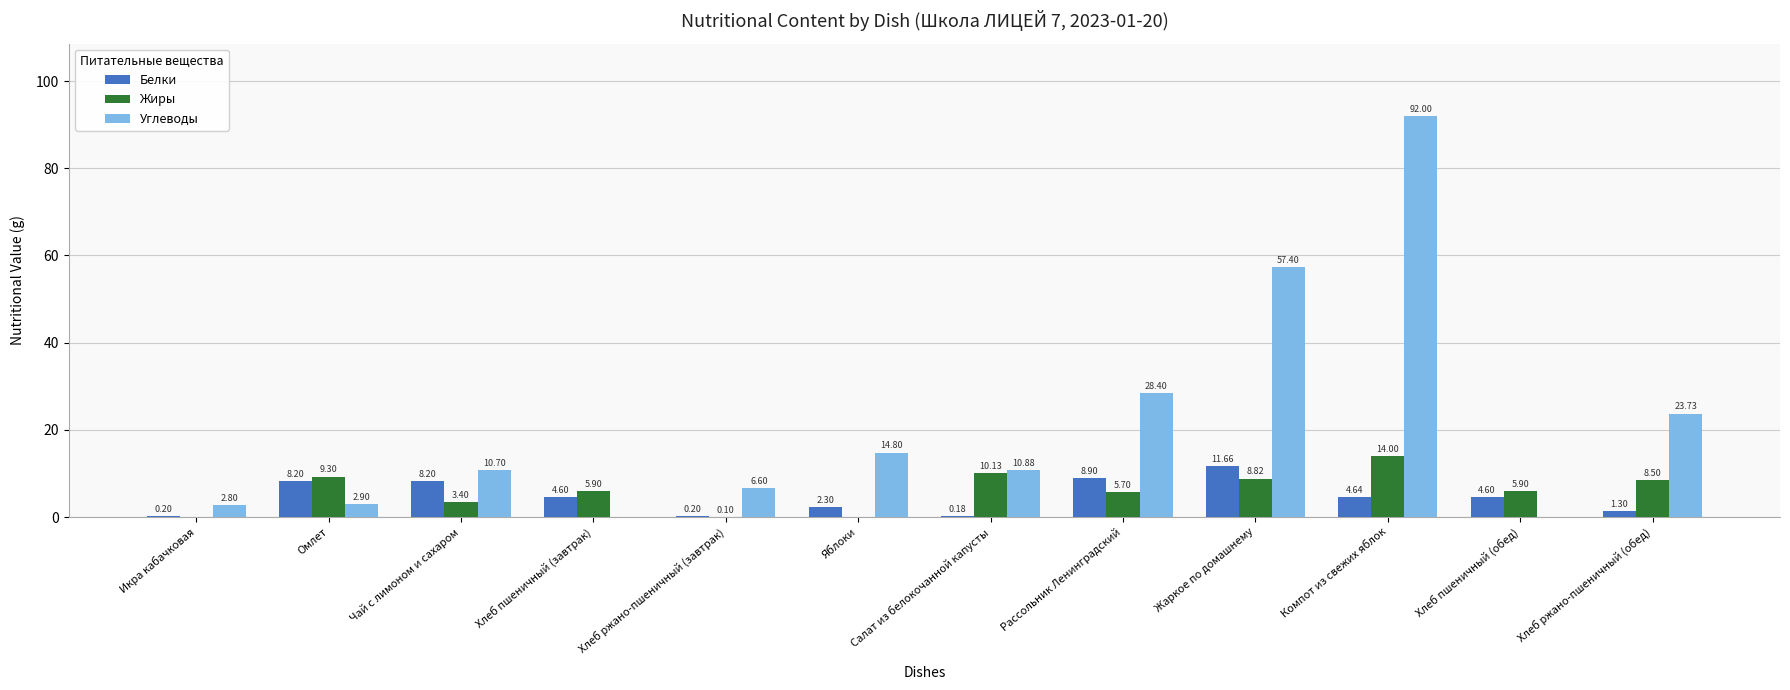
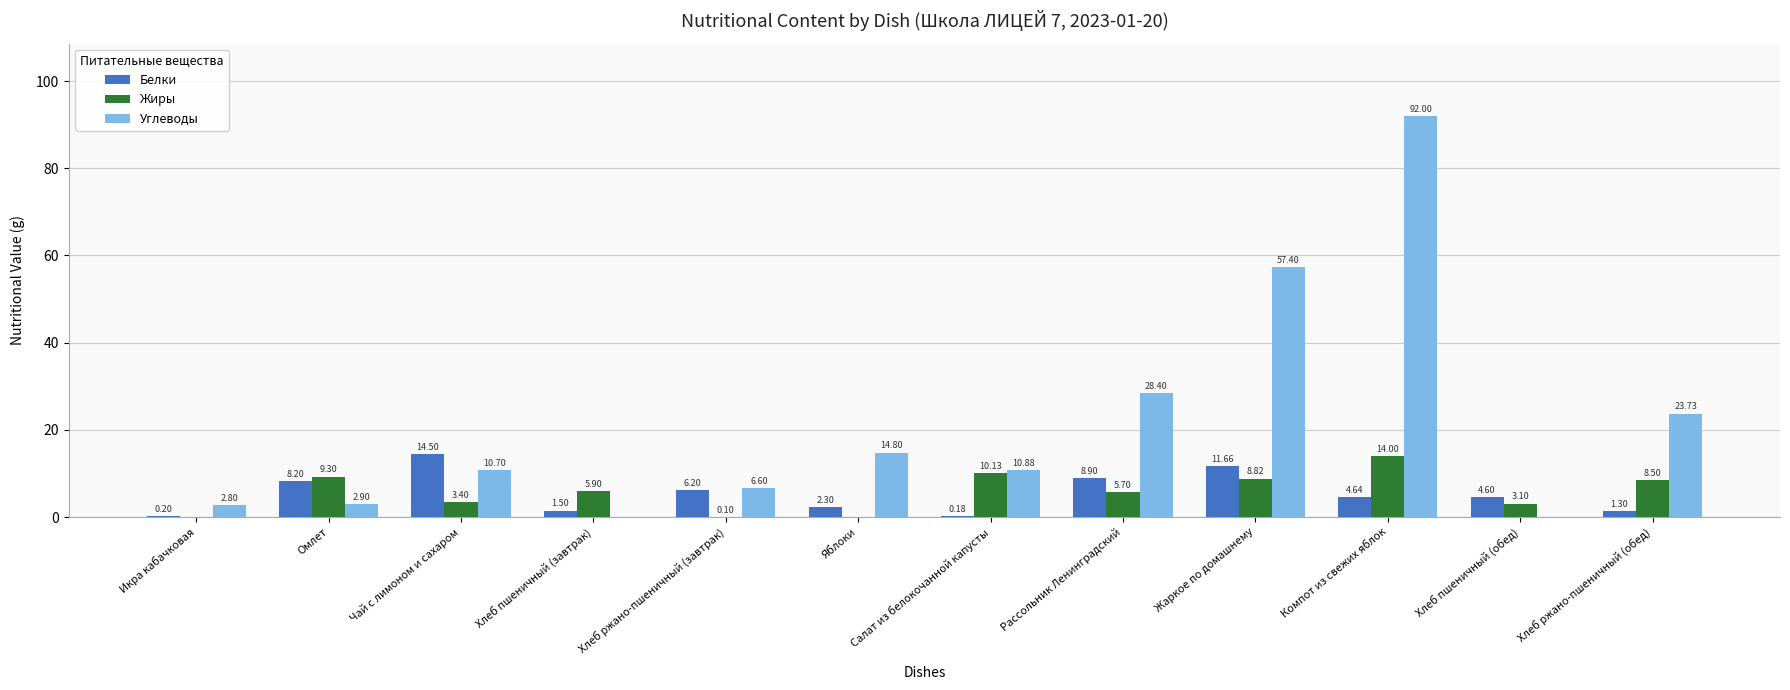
  {
    "Белки": {
      "Икра кабачковая": 0.20,
      "Омлет": 8.20,
-     "Чай с лимоном и сахаром": 8.20,
-     "Хлеб пшеничный (завтрак)": 4.60,
-     "Хлеб ржано-пшеничный (завтрак)": 0.20,
+     "Чай с лимоном и сахаром": 14.50,
+     "Хлеб пшеничный (завтрак)": 1.50,
+     "Хлеб ржано-пшеничный (завтрак)": 6.20,
      "Яблоки": 2.30,
      "Салат из белокочанной капусты": 0.18,
      "Рассольник Ленинградский": 8.90,
      "Жаркое по домашнему": 11.66,
      "Компот из свежих яблок": 4.64,
      "Хлеб пшеничный (обед)": 4.60,
      "Хлеб ржано-пшеничный (обед)": 1.30
    },
    "Жиры": {
      "Омлет": 9.30,
      "Чай с лимоном и сахаром": 3.40,
      "Хлеб пшеничный (завтрак)": 5.90,
      "Хлеб ржано-пшеничный (завтрак)": 0.10,
      "Салат из белокочанной капусты": 10.13,
      "Рассольник Ленинградский": 5.70,
      "Жаркое по домашнему": 8.82,
      "Компот из свежих яблок": 14.00,
-     "Хлеб пшеничный (обед)": 5.90,
+     "Хлеб пшеничный (обед)": 3.10,
      "Хлеб ржано-пшеничный (обед)": 8.50
    },
    "Углеводы": {
      "Икра кабачковая": 2.80,
      "Омлет": 2.90,
      "Чай с лимоном и сахаром": 10.70,
      "Хлеб ржано-пшеничный (завтрак)": 6.60,
      "Яблоки": 14.80,
      "Салат из белокочанной капусты": 10.88,
      "Рассольник Ленинградский": 28.40,
      "Жаркое по домашнему": 57.40,
      "Компот из свежих яблок": 92.00,
      "Хлеб ржано-пшеничный (обед)": 23.73
    }
  }
